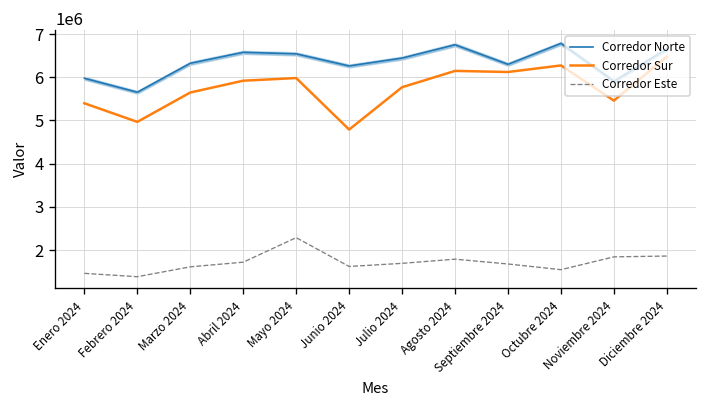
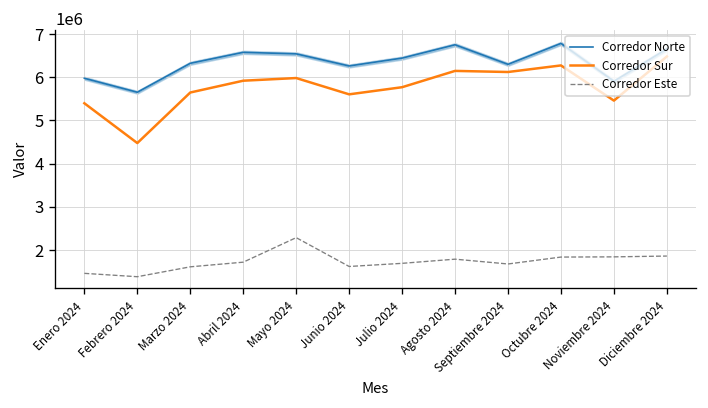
  {
    "Corredor Sur": {
      "Enero 2024": 5400000,
-     "Febrero 2024": 5000000,
+     "Febrero 2024": 4500000,
      "Marzo 2024": 5600000,
      "Abril 2024": 5900000,
      "Mayo 2024": 6000000,
-     "Junio 2024": 4800000,
+     "Junio 2024": 5600000,
      "Julio 2024": 5800000,
      "Agosto 2024": 6100000,
      "Septiembre 2024": 6100000,
      "Octubre 2024": 6300000,
      "Noviembre 2024": 5500000
    },
    "Corredor Este": {
      "Enero 2024": 1500000,
      "Febrero 2024": 1400000,
      "Marzo 2024": 1600000,
      "Abril 2024": 1700000,
      "Mayo 2024": 2300000,
      "Junio 2024": 1600000,
      "Julio 2024": 1700000,
      "Agosto 2024": 1800000,
      "Septiembre 2024": 1700000,
-     "Octubre 2024": 1500000,
+     "Octubre 2024": 1800000,
      "Noviembre 2024": 1800000,
      "Diciembre 2024": 1900000
    }
  }
